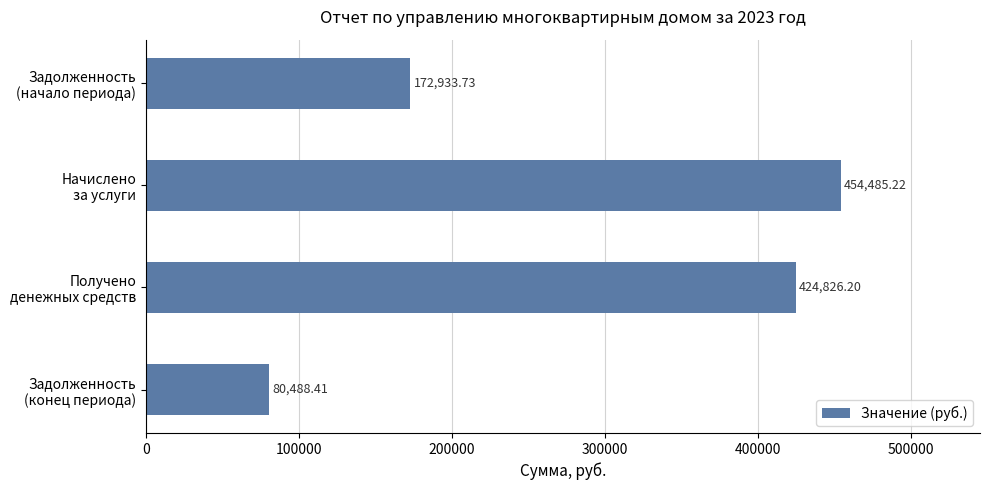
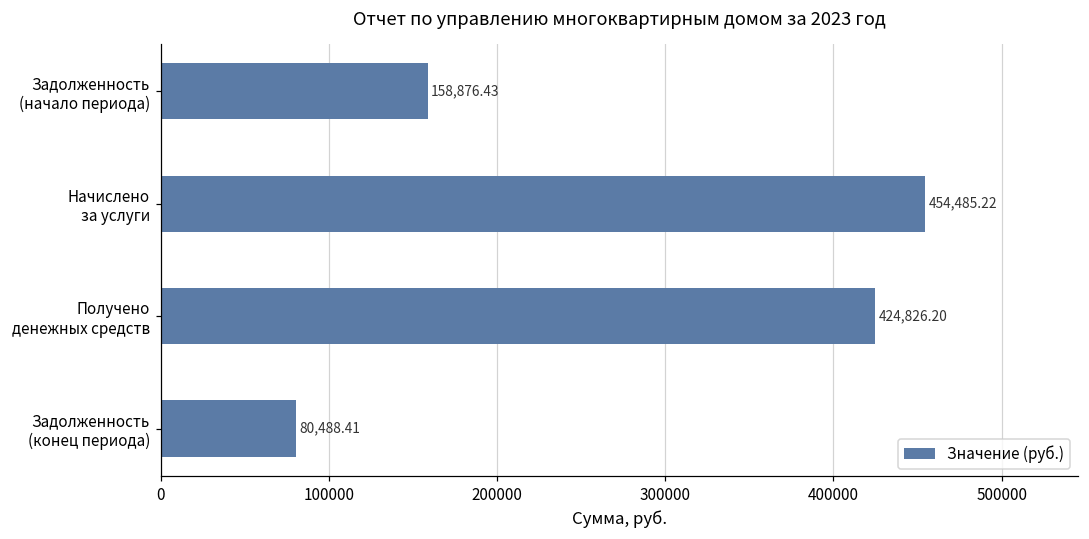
  {
-   "Задолженность (начало периода)": "172,933.73",
+   "Задолженность (начало периода)": "158,876.43",
    "Начислено за услуги": "454,485.22",
    "Получено денежных средств": "424,826.20",
    "Задолженность (конец периода)": "80,488.41"
  }
